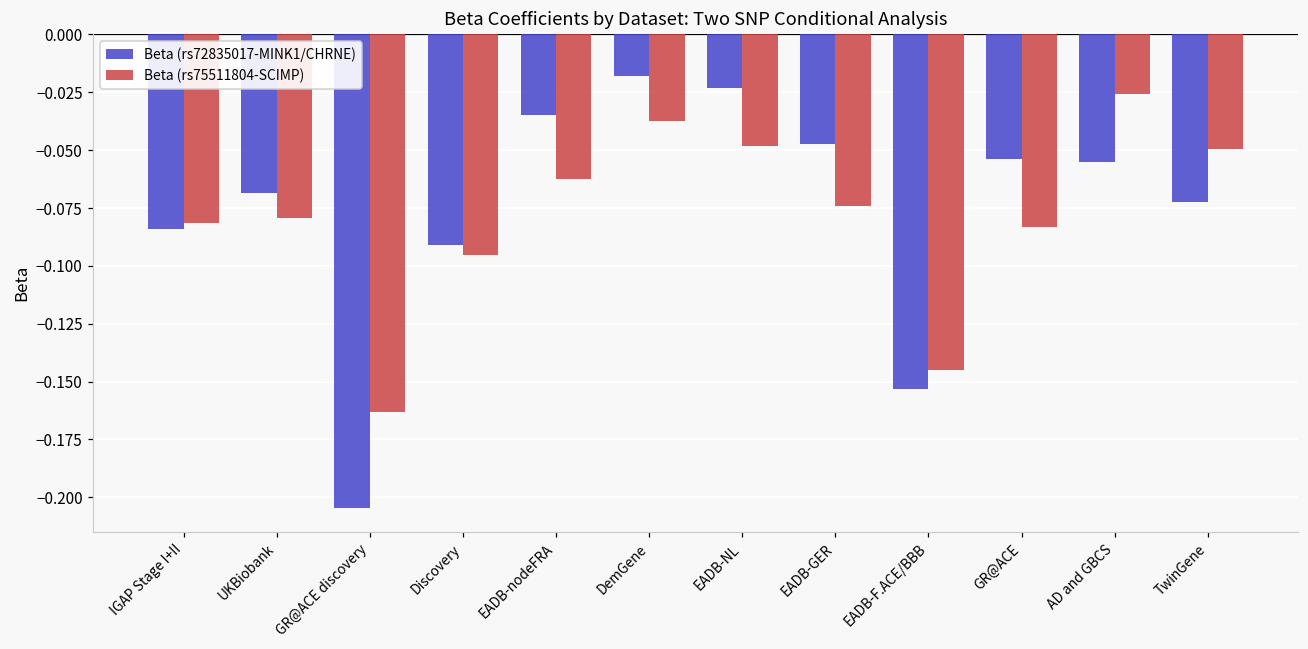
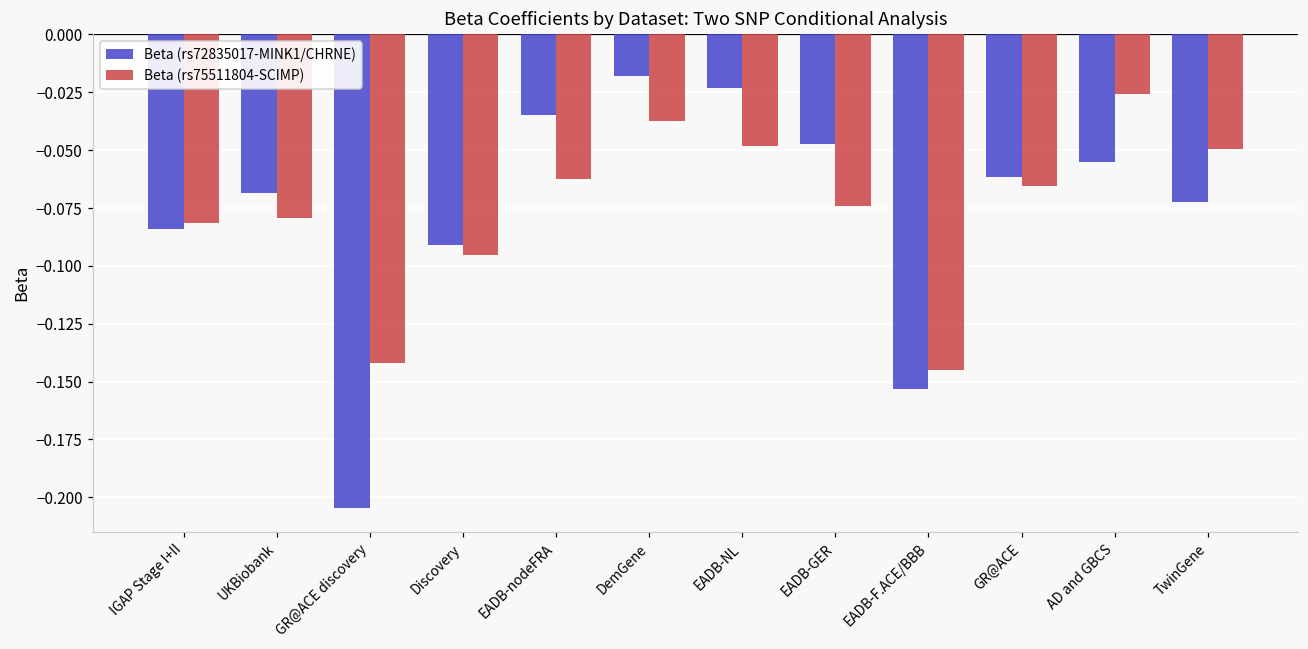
  {
    "Beta (rs72835017-MINK1/CHRNE)": {
      "IGAP Stage I+II": -0.084,
      "UKBiobank": -0.069,
      "GR@ACE discovery": -0.205,
      "Discovery": -0.091,
      "EADB-nodeFRA": -0.035,
      "DemGene": -0.018,
      "EADB-NL": -0.023,
      "EADB-GER": -0.047,
      "EADB-F.ACE/BBB": -0.153,
-     "GR@ACE": -0.054,
+     "GR@ACE": -0.061,
      "AD and GBCS": -0.055,
      "TwinGene": -0.072
    },
    "Beta (rs75511804-SCIMP)": {
      "IGAP Stage I+II": -0.081,
      "UKBiobank": -0.079,
-     "GR@ACE discovery": -0.163,
+     "GR@ACE discovery": -0.142,
      "Discovery": -0.095,
      "EADB-nodeFRA": -0.062,
      "DemGene": -0.037,
      "EADB-NL": -0.048,
      "EADB-GER": -0.074,
      "EADB-F.ACE/BBB": -0.145,
-     "GR@ACE": -0.083,
+     "GR@ACE": -0.065,
      "AD and GBCS": -0.026,
      "TwinGene": -0.050
    }
  }
